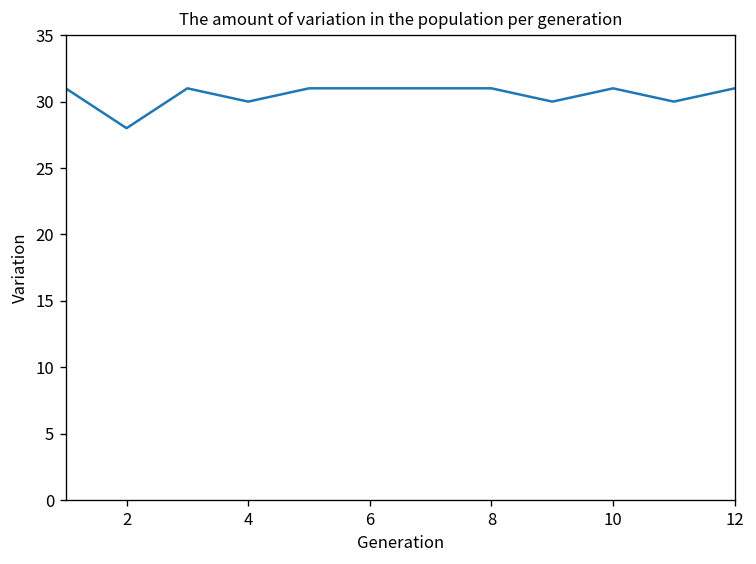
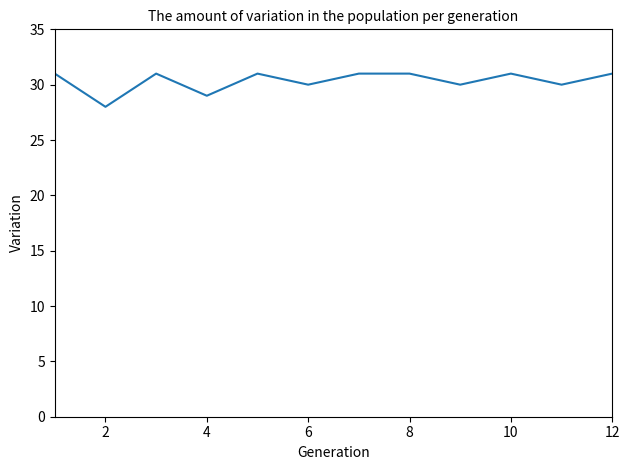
  {
    "2": 28,
-   "4": 30,
-   "6": 31,
+   "4": 29,
+   "6": 30,
    "8": 31,
    "10": 31,
    "12": 31
  }
